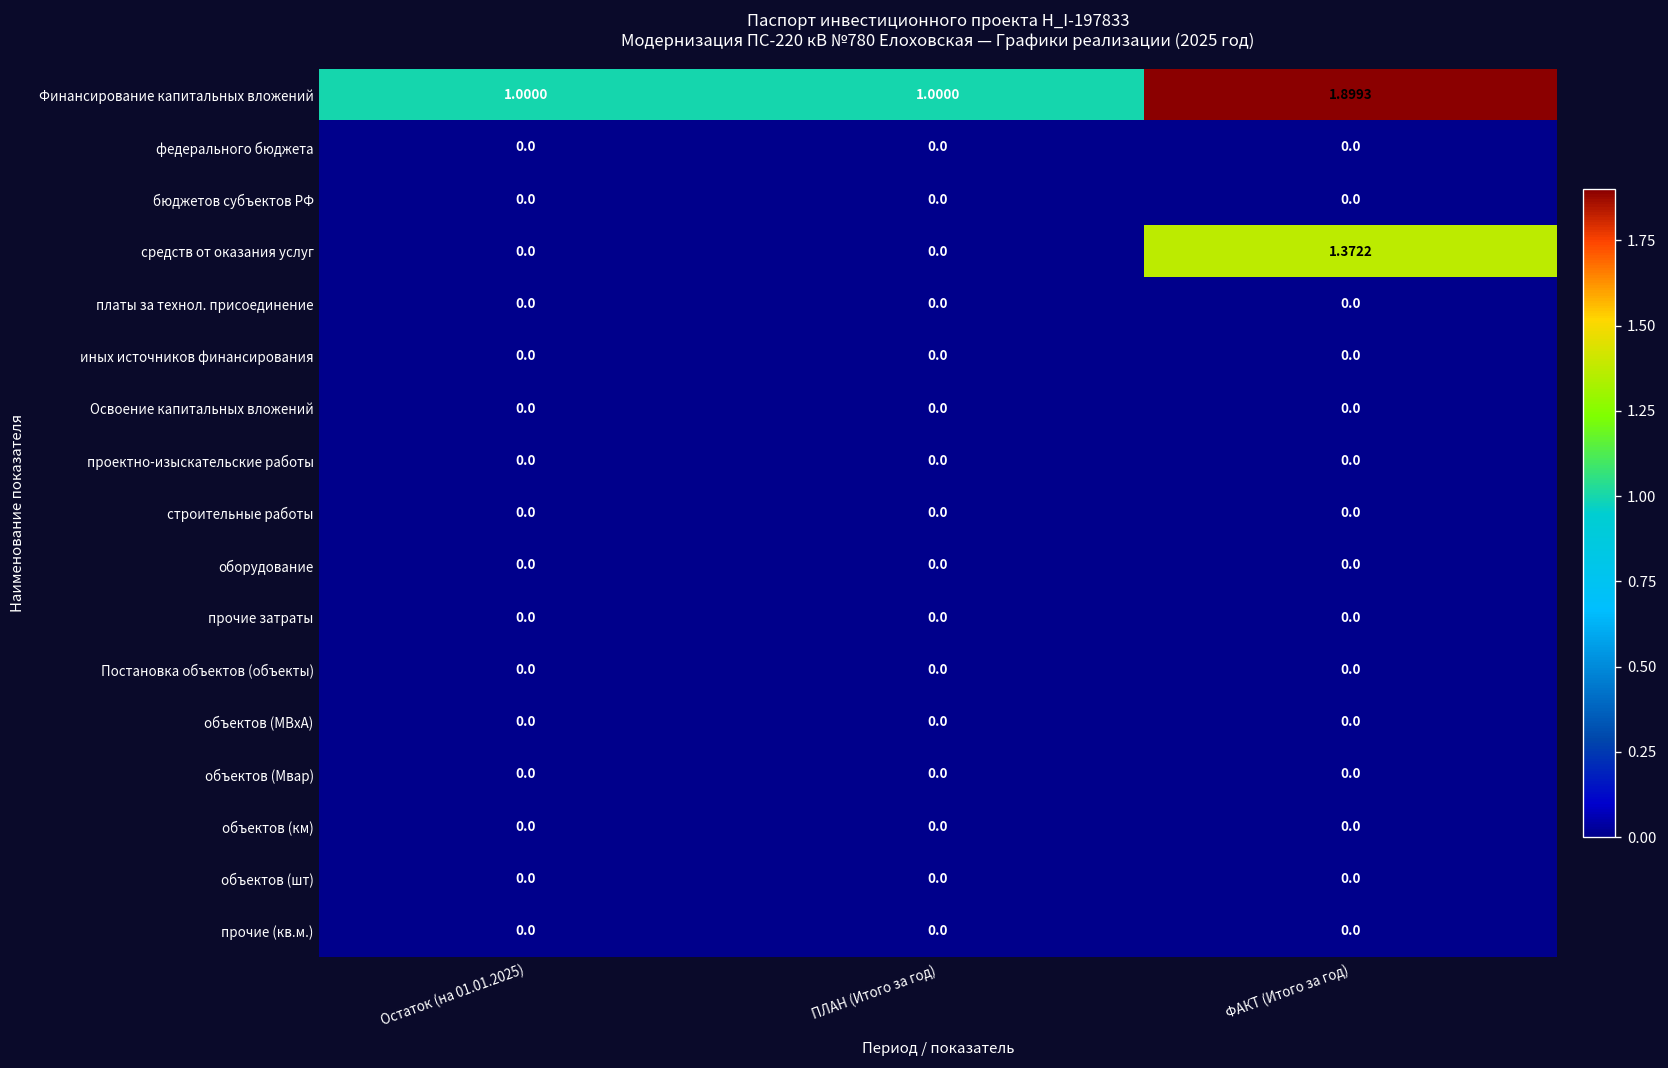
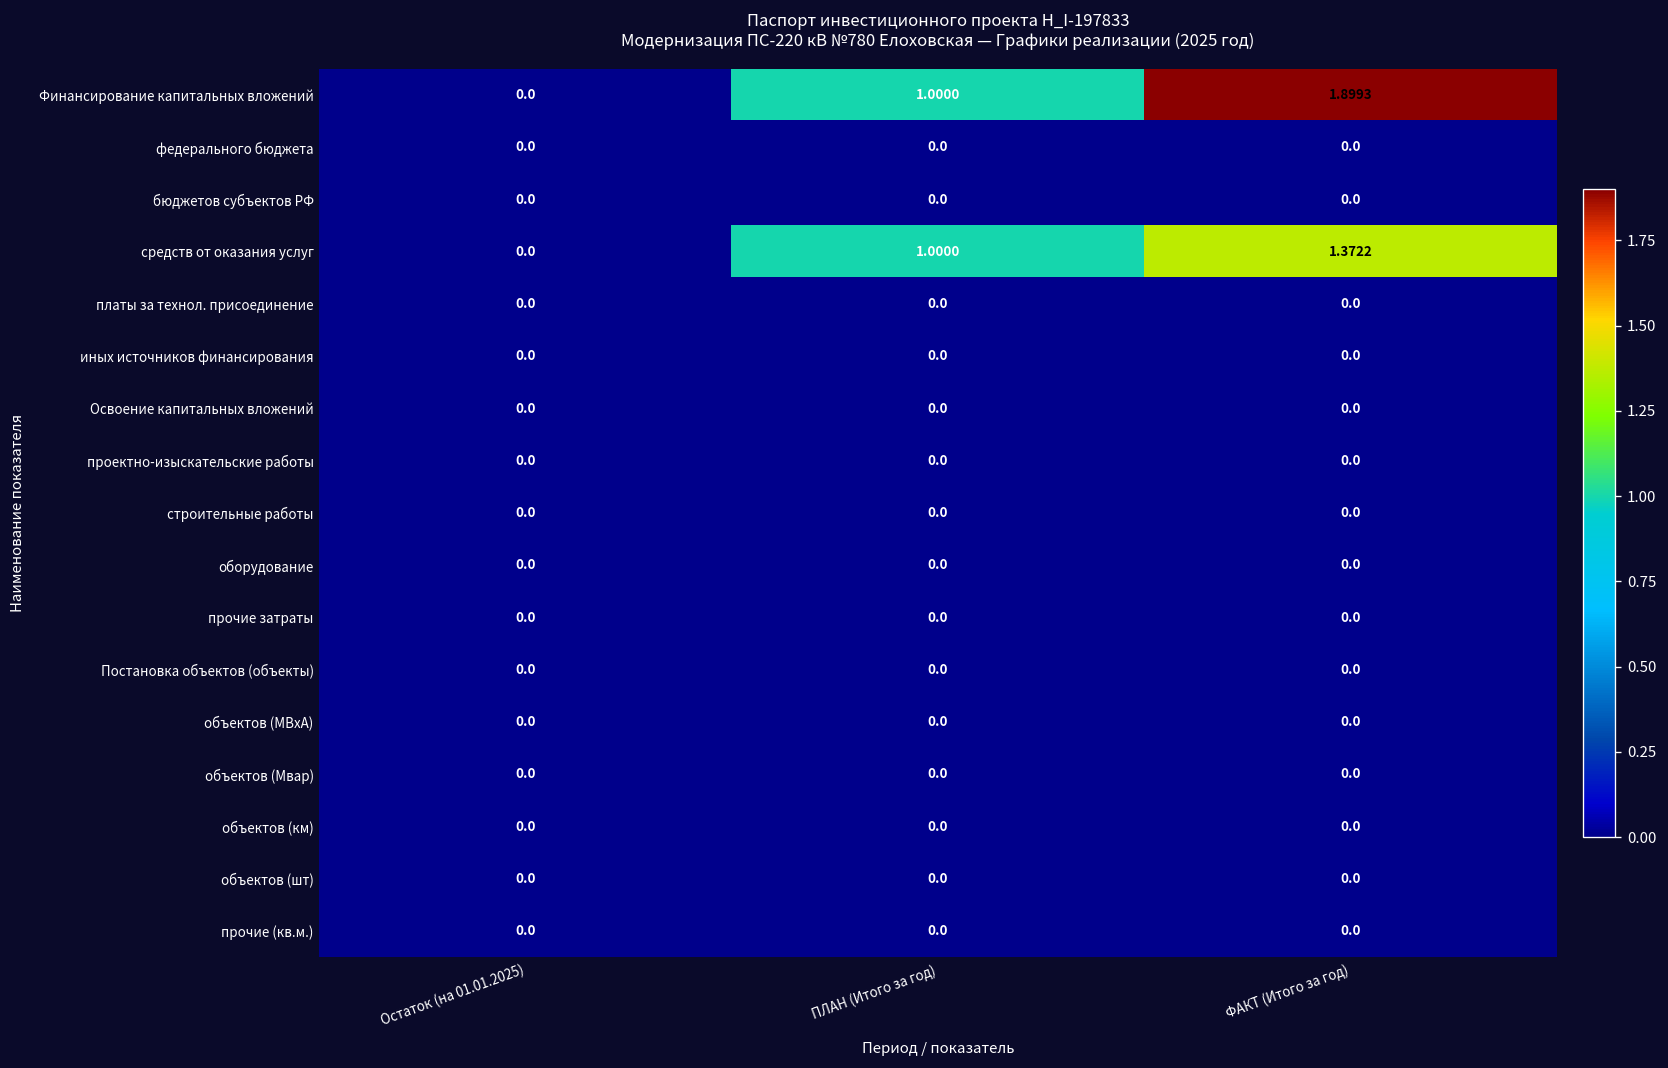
  {
    "Финансирование капитальных вложений": {
-     "Остаток (на 01.01.2025)": 1.0000,
+     "Остаток (на 01.01.2025)": 0.0,
      "ПЛАН (Итого за год)": 1.0000,
      "ФАКТ (Итого за год)": 1.8993
    },
    "федерального бюджета": {
      "Остаток (на 01.01.2025)": 0.0,
      "ПЛАН (Итого за год)": 0.0,
      "ФАКТ (Итого за год)": 0.0
    },
    "бюджетов субъектов РФ": {
      "Остаток (на 01.01.2025)": 0.0,
      "ПЛАН (Итого за год)": 0.0,
      "ФАКТ (Итого за год)": 0.0
    },
    "средств от оказания услуг": {
      "Остаток (на 01.01.2025)": 0.0,
-     "ПЛАН (Итого за год)": 0.0,
+     "ПЛАН (Итого за год)": 1.0000,
      "ФАКТ (Итого за год)": 1.3722
    },
    "платы за технол. присоединение": {
      "Остаток (на 01.01.2025)": 0.0,
      "ПЛАН (Итого за год)": 0.0,
      "ФАКТ (Итого за год)": 0.0
    },
    "иных источников финансирования": {
      "Остаток (на 01.01.2025)": 0.0,
      "ПЛАН (Итого за год)": 0.0,
      "ФАКТ (Итого за год)": 0.0
    },
    "Освоение капитальных вложений": {
      "Остаток (на 01.01.2025)": 0.0,
      "ПЛАН (Итого за год)": 0.0,
      "ФАКТ (Итого за год)": 0.0
    },
    "проектно-изыскательские работы": {
      "Остаток (на 01.01.2025)": 0.0,
      "ПЛАН (Итого за год)": 0.0,
      "ФАКТ (Итого за год)": 0.0
    },
    "строительные работы": {
      "Остаток (на 01.01.2025)": 0.0,
      "ПЛАН (Итого за год)": 0.0,
      "ФАКТ (Итого за год)": 0.0
    },
    "оборудование": {
      "Остаток (на 01.01.2025)": 0.0,
      "ПЛАН (Итого за год)": 0.0,
      "ФАКТ (Итого за год)": 0.0
    },
    "прочие затраты": {
      "Остаток (на 01.01.2025)": 0.0,
      "ПЛАН (Итого за год)": 0.0,
      "ФАКТ (Итого за год)": 0.0
    },
    "Постановка объектов (объекты)": {
      "Остаток (на 01.01.2025)": 0.0,
      "ПЛАН (Итого за год)": 0.0,
      "ФАКТ (Итого за год)": 0.0
    },
    "объектов (МВxА)": {
      "Остаток (на 01.01.2025)": 0.0,
      "ПЛАН (Итого за год)": 0.0,
      "ФАКТ (Итого за год)": 0.0
    },
    "объектов (Мвар)": {
      "Остаток (на 01.01.2025)": 0.0,
      "ПЛАН (Итого за год)": 0.0,
      "ФАКТ (Итого за год)": 0.0
    },
    "объектов (км)": {
      "Остаток (на 01.01.2025)": 0.0,
      "ПЛАН (Итого за год)": 0.0,
      "ФАКТ (Итого за год)": 0.0
    },
    "объектов (шт)": {
      "Остаток (на 01.01.2025)": 0.0,
      "ПЛАН (Итого за год)": 0.0,
      "ФАКТ (Итого за год)": 0.0
    },
    "прочие (кв.м.)": {
      "Остаток (на 01.01.2025)": 0.0,
      "ПЛАН (Итого за год)": 0.0,
      "ФАКТ (Итого за год)": 0.0
    }
  }
